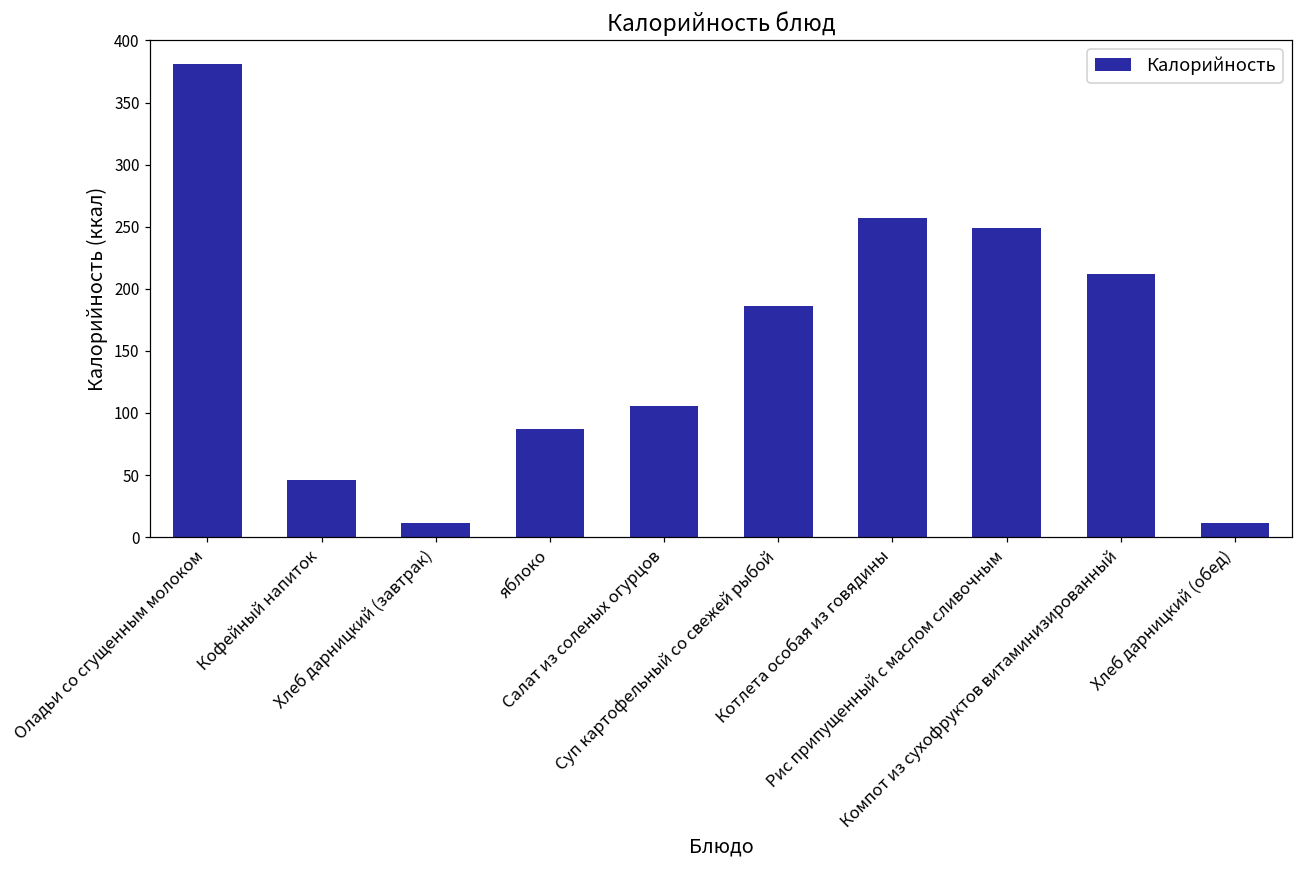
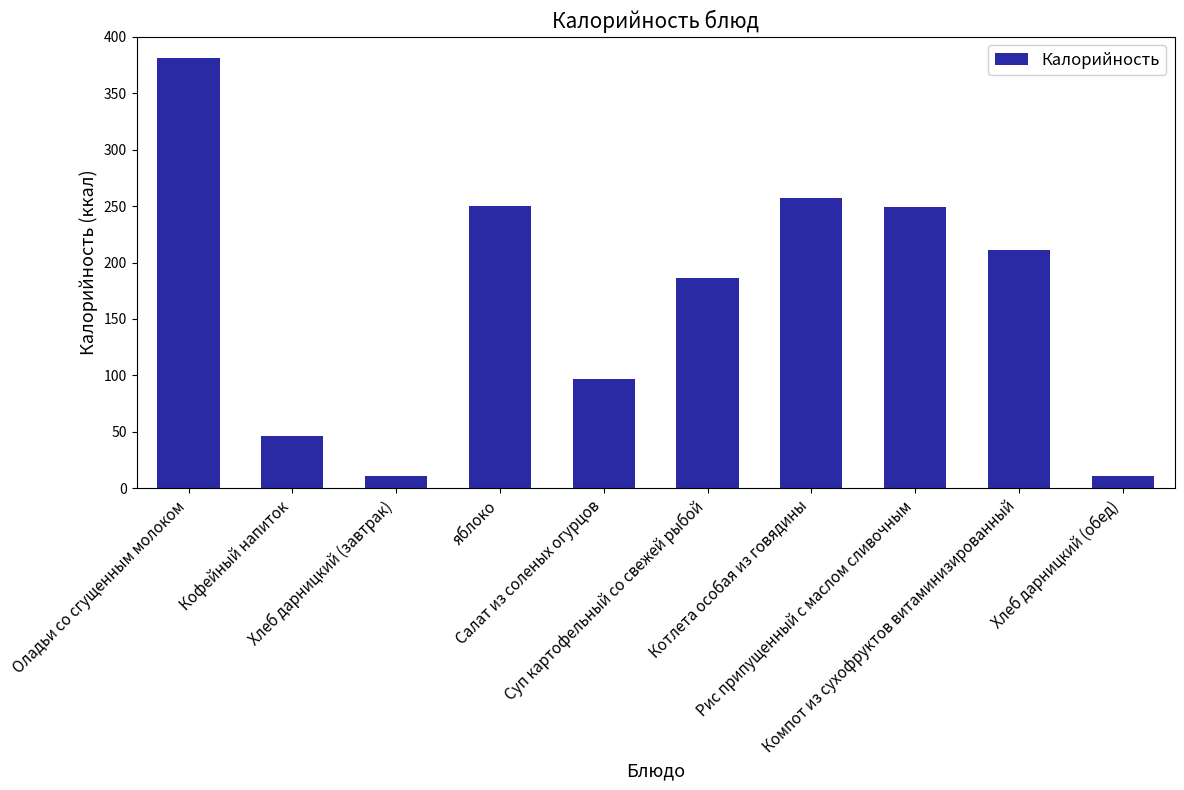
  {
    "Оладьи со сгущенным молоком": 381,
    "Кофейный напиток": 46,
    "Хлеб дарницкий (завтрак)": 11,
-   "яблоко": 87,
-   "Салат из соленых огурцов": 106,
+   "яблоко": 250,
+   "Салат из соленых огурцов": 97,
    "Суп картофельный со свежей рыбой": 186,
    "Котлета особая из говядины": 257,
    "Рис припущенный с маслом сливочным": 249,
    "Компот из сухофруктов витаминизированный": 211,
    "Хлеб дарницкий (обед)": 11
  }
